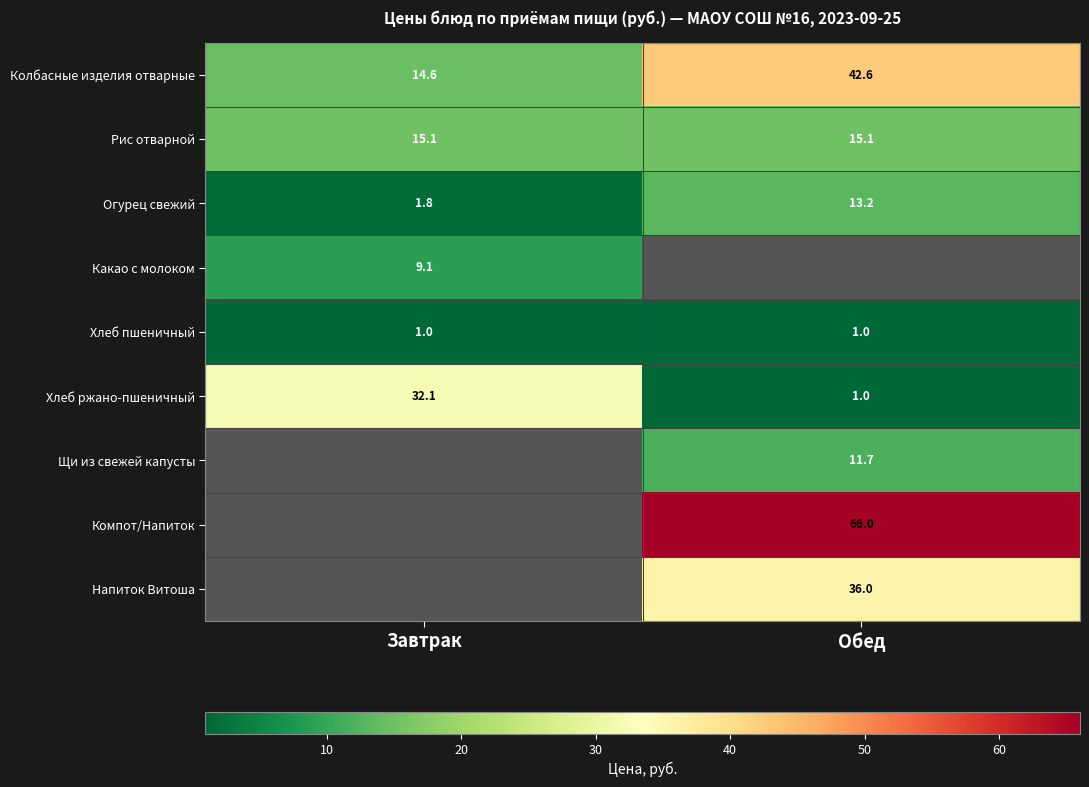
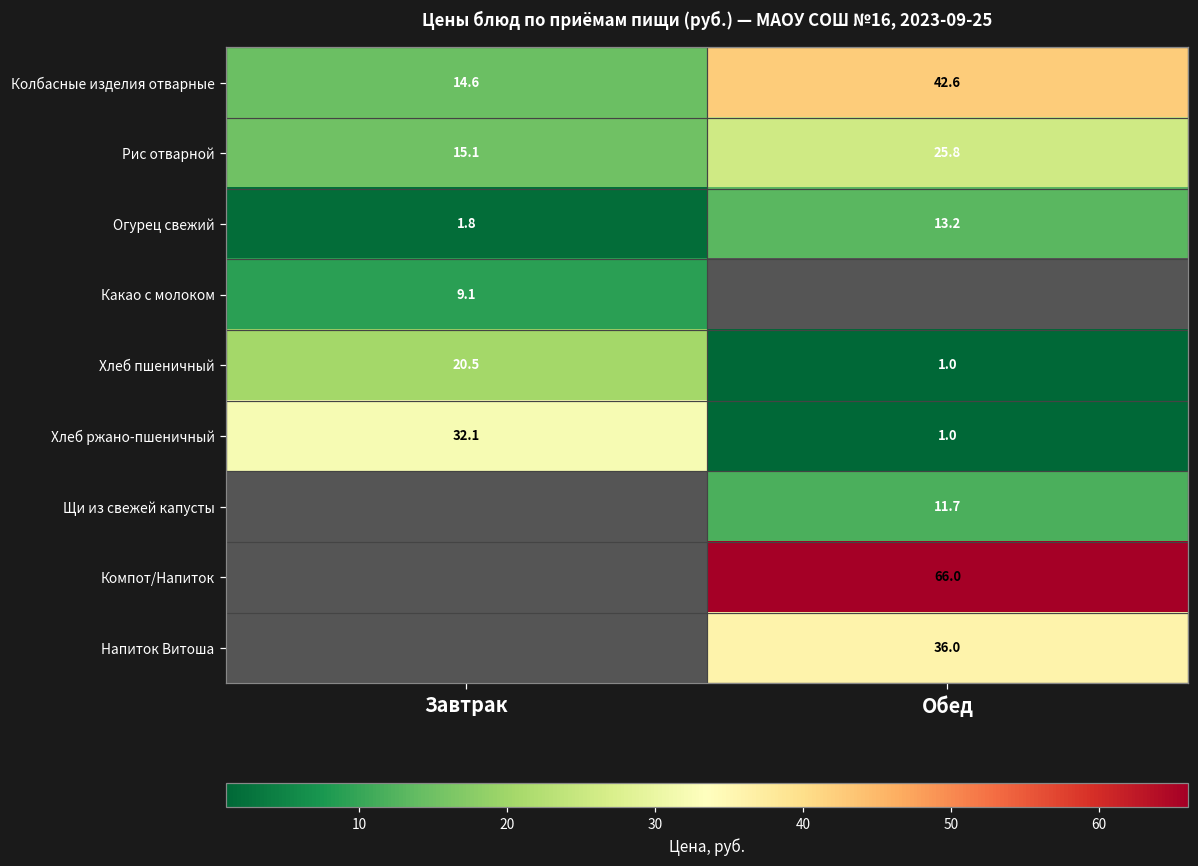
  {
    "Колбасные изделия отварные": {
      "Завтрак": 14.6,
      "Обед": 42.6
    },
    "Рис отварной": {
      "Завтрак": 15.1,
-     "Обед": 15.1
+     "Обед": 25.8
    },
    "Огурец свежий": {
      "Завтрак": 1.8,
      "Обед": 13.2
    },
    "Какао с молоком": {
      "Завтрак": 9.1
    },
    "Хлеб пшеничный": {
-     "Завтрак": 1.0,
+     "Завтрак": 20.5,
      "Обед": 1.0
    },
    "Хлеб ржано-пшеничный": {
      "Завтрак": 32.1,
      "Обед": 1.0
    },
    "Щи из свежей капусты": {
      "Обед": 11.7
    },
    "Компот/Напиток": {
      "Обед": 66.0
    },
    "Напиток Витоша": {
      "Обед": 36.0
    }
  }
